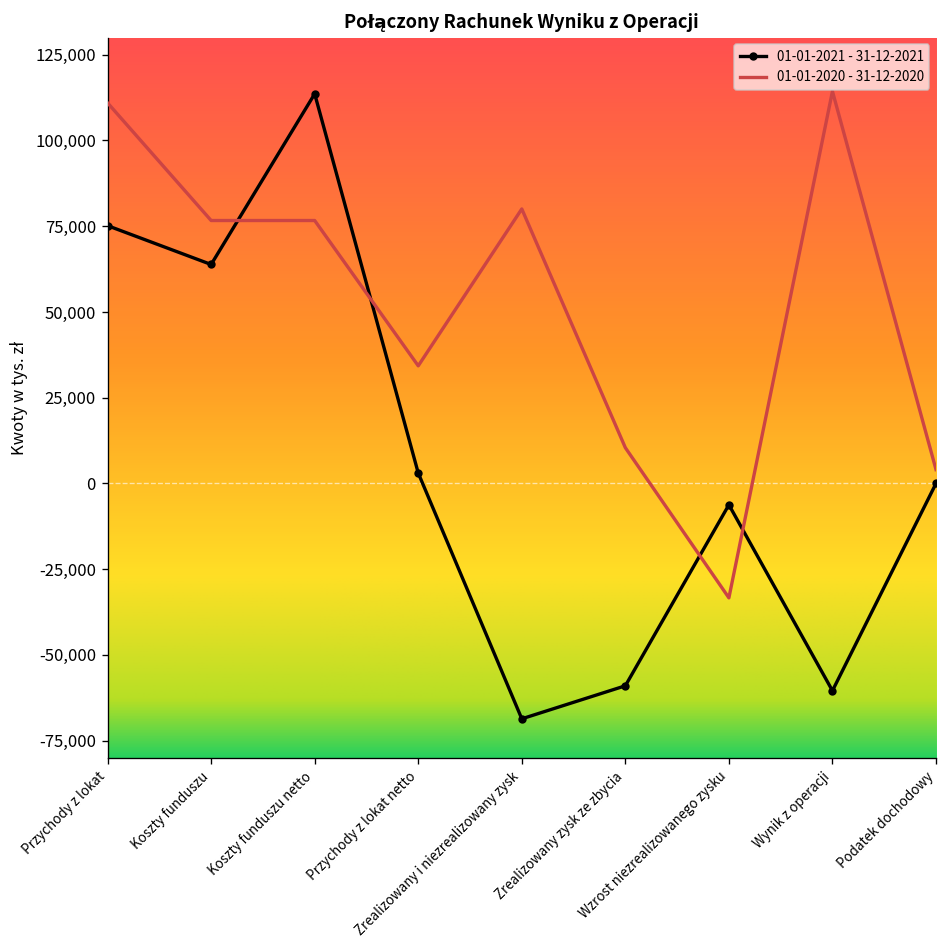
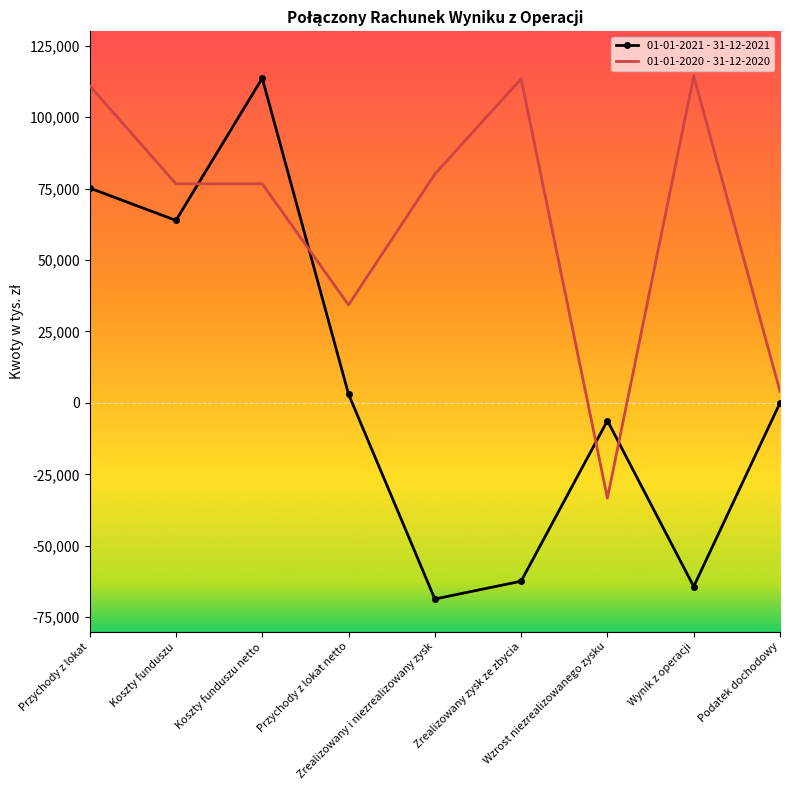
  {
    "01-01-2021 - 31-12-2021": {
      "Przychody z lokat": "75,000",
      "Koszty funduszu": "64,000",
      "Koszty funduszu netto": "114,000",
      "Przychody z lokat netto": "3,000",
      "Zrealizowany i niezrealizowany zysk": "-69,000",
-     "Zrealizowany zysk ze zbycia": "-59,000",
+     "Zrealizowany zysk ze zbycia": "-62,000",
      "Wzrost niezrealizowanego zysku": "-6,000",
-     "Wynik z operacji": "-60,000",
+     "Wynik z operacji": "-64,000",
      "Podatek dochodowy": "0"
    },
    "01-01-2020 - 31-12-2020": {
      "Przychody z lokat": "111,000",
      "Koszty funduszu": "77,000",
      "Koszty funduszu netto": "77,000",
      "Przychody z lokat netto": "34,000",
      "Zrealizowany i niezrealizowany zysk": "80,000",
-     "Zrealizowany zysk ze zbycia": "10,000",
+     "Zrealizowany zysk ze zbycia": "113,000",
      "Wzrost niezrealizowanego zysku": "-33,000",
      "Wynik z operacji": "114,000",
      "Podatek dochodowy": "4,000"
    }
  }
